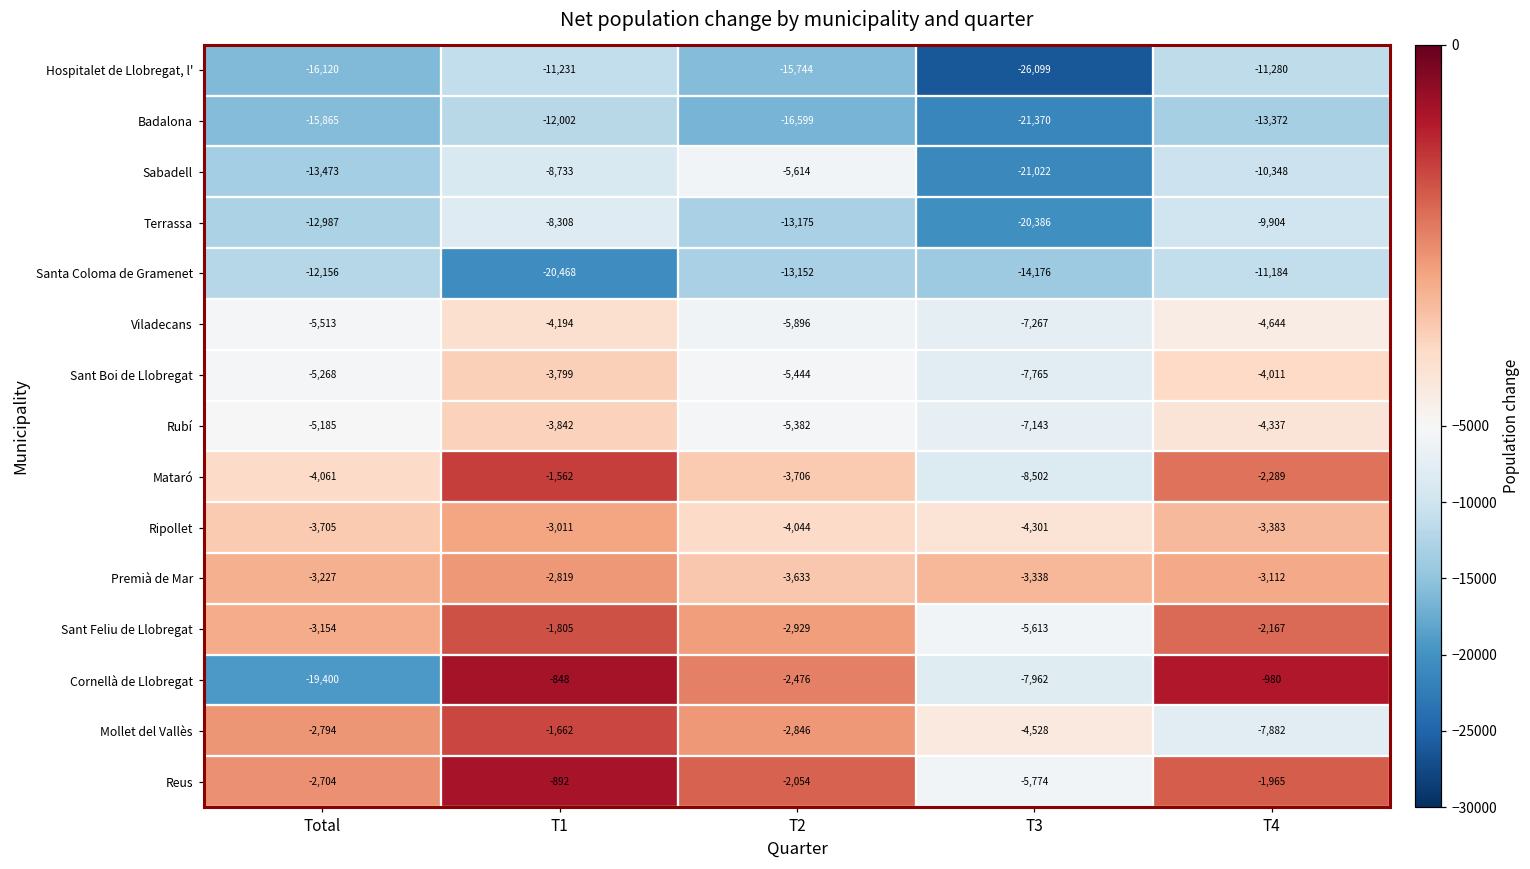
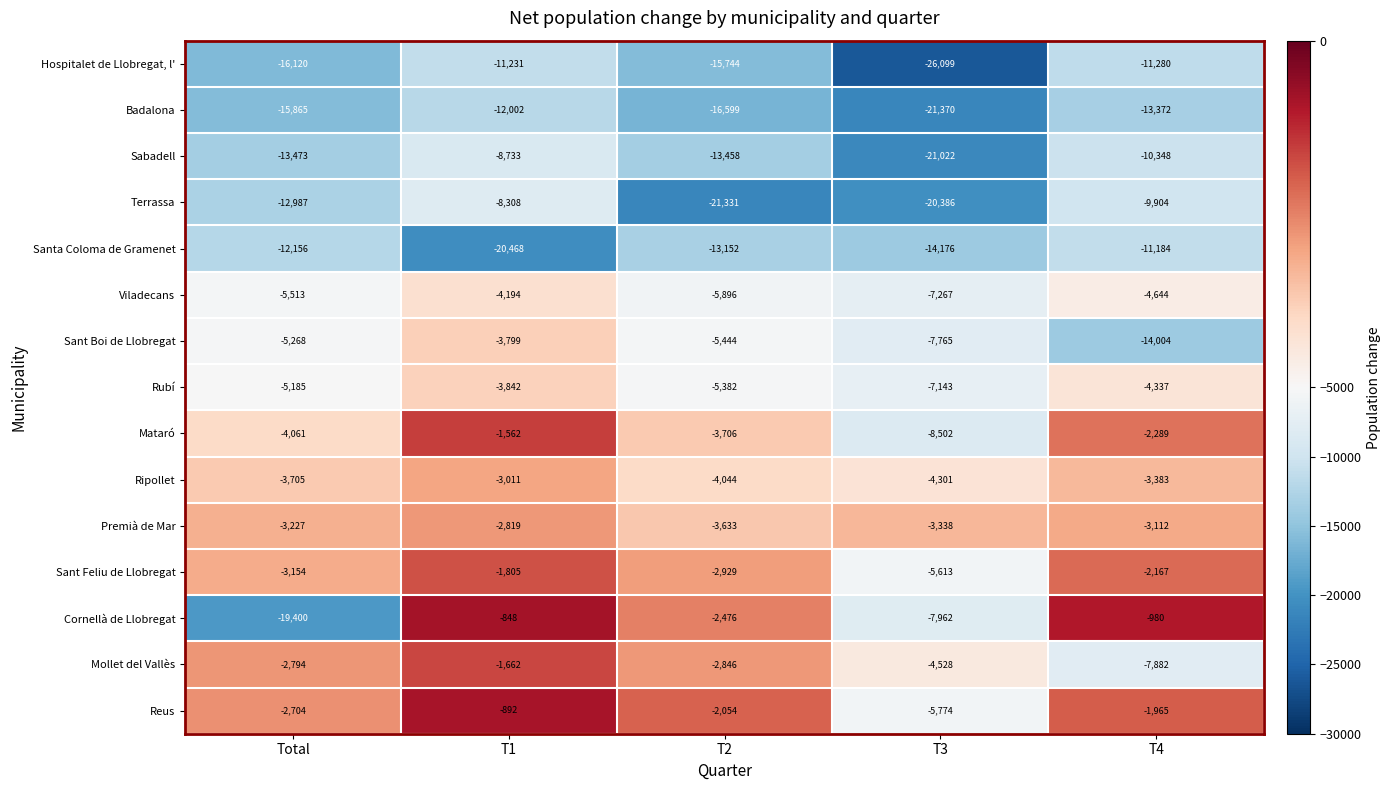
  {
    "Hospitalet de Llobregat, l'": {
      "Total": "-16,120",
      "T1": "-11,231",
      "T2": "-15,744",
      "T3": "-26,099",
      "T4": "-11,280"
    },
    "Badalona": {
      "Total": "-15,865",
      "T1": "-12,002",
      "T2": "-16,599",
      "T3": "-21,370",
      "T4": "-13,372"
    },
    "Sabadell": {
      "Total": "-13,473",
      "T1": "-8,733",
-     "T2": "-5,614",
+     "T2": "-13,458",
      "T3": "-21,022",
      "T4": "-10,348"
    },
    "Terrassa": {
      "Total": "-12,987",
      "T1": "-8,308",
-     "T2": "-13,175",
+     "T2": "-21,331",
      "T3": "-20,386",
      "T4": "-9,904"
    },
    "Santa Coloma de Gramenet": {
      "Total": "-12,156",
      "T1": "-20,468",
      "T2": "-13,152",
      "T3": "-14,176",
      "T4": "-11,184"
    },
    "Viladecans": {
      "Total": "-5,513",
      "T1": "-4,194",
      "T2": "-5,896",
      "T3": "-7,267",
      "T4": "-4,644"
    },
    "Sant Boi de Llobregat": {
      "Total": "-5,268",
      "T1": "-3,799",
      "T2": "-5,444",
      "T3": "-7,765",
-     "T4": "-4,011"
+     "T4": "-14,004"
    },
    "Rubí": {
      "Total": "-5,185",
      "T1": "-3,842",
      "T2": "-5,382",
      "T3": "-7,143",
      "T4": "-4,337"
    },
    "Mataró": {
      "Total": "-4,061",
      "T1": "-1,562",
      "T2": "-3,706",
      "T3": "-8,502",
      "T4": "-2,289"
    },
    "Ripollet": {
      "Total": "-3,705",
      "T1": "-3,011",
      "T2": "-4,044",
      "T3": "-4,301",
      "T4": "-3,383"
    },
    "Premià de Mar": {
      "Total": "-3,227",
      "T1": "-2,819",
      "T2": "-3,633",
      "T3": "-3,338",
      "T4": "-3,112"
    },
    "Sant Feliu de Llobregat": {
      "Total": "-3,154",
      "T1": "-1,805",
      "T2": "-2,929",
      "T3": "-5,613",
      "T4": "-2,167"
    },
    "Cornellà de Llobregat": {
      "Total": "-19,400",
      "T1": "-848",
      "T2": "-2,476",
      "T3": "-7,962",
      "T4": "-980"
    },
    "Mollet del Vallès": {
      "Total": "-2,794",
      "T1": "-1,662",
      "T2": "-2,846",
      "T3": "-4,528",
      "T4": "-7,882"
    },
    "Reus": {
      "Total": "-2,704",
      "T1": "-892",
      "T2": "-2,054",
      "T3": "-5,774",
      "T4": "-1,965"
    }
  }
